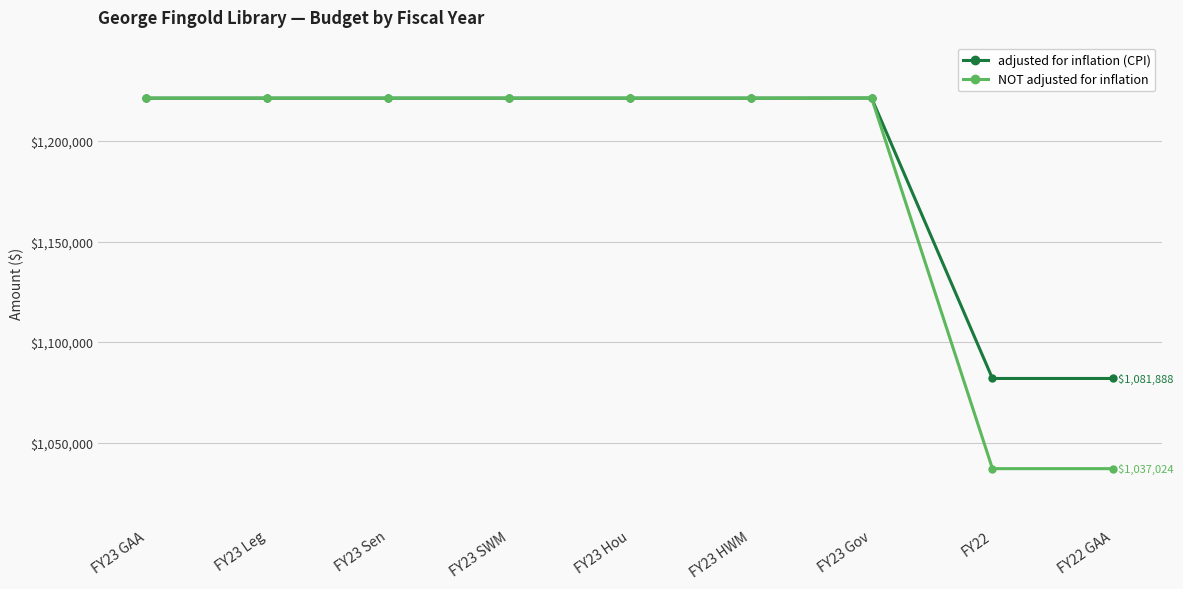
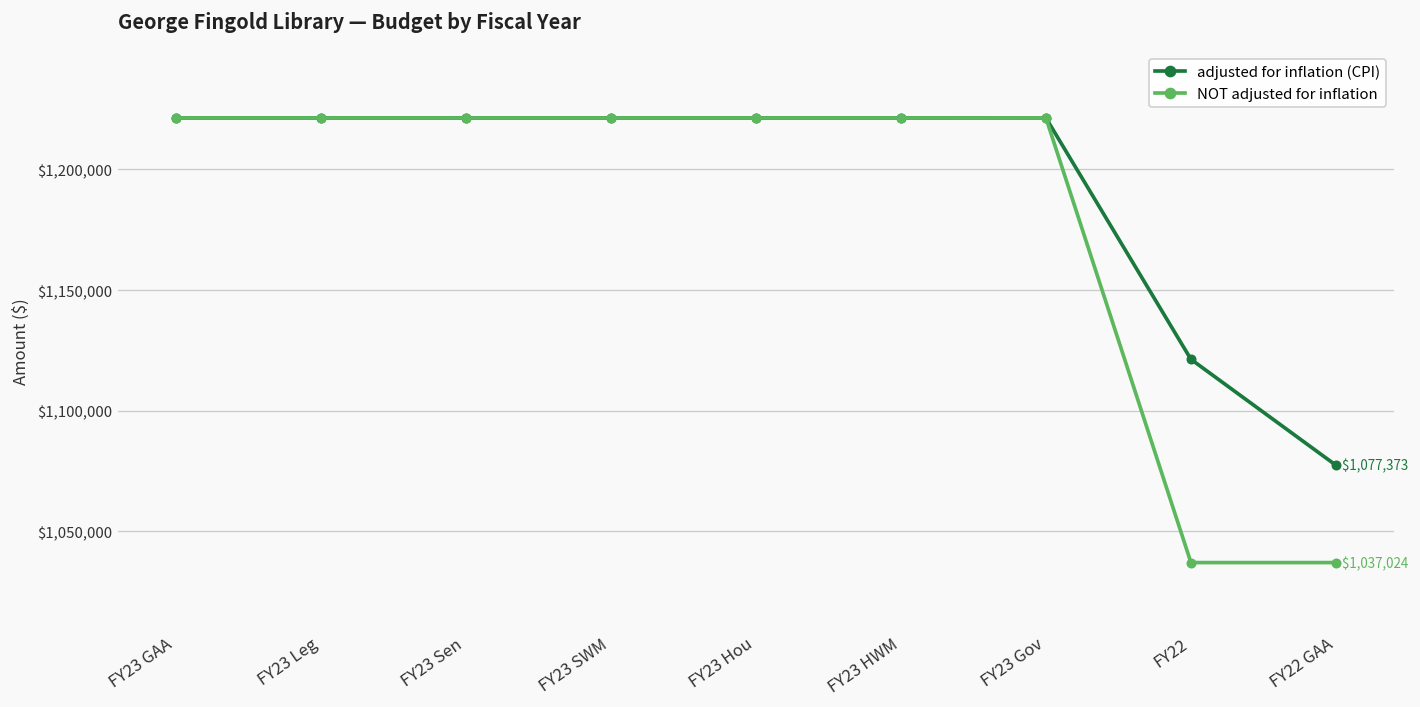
  {
    "adjusted for inflation (CPI)": {
-     "FY22": "$1,082,000",
-     "FY22 GAA": "$1,081,888"
+     "FY22": "$1,121,000",
+     "FY22 GAA": "$1,077,373"
    },
    "NOT adjusted for inflation": {
      "FY22 GAA": "$1,037,024"
    }
  }
